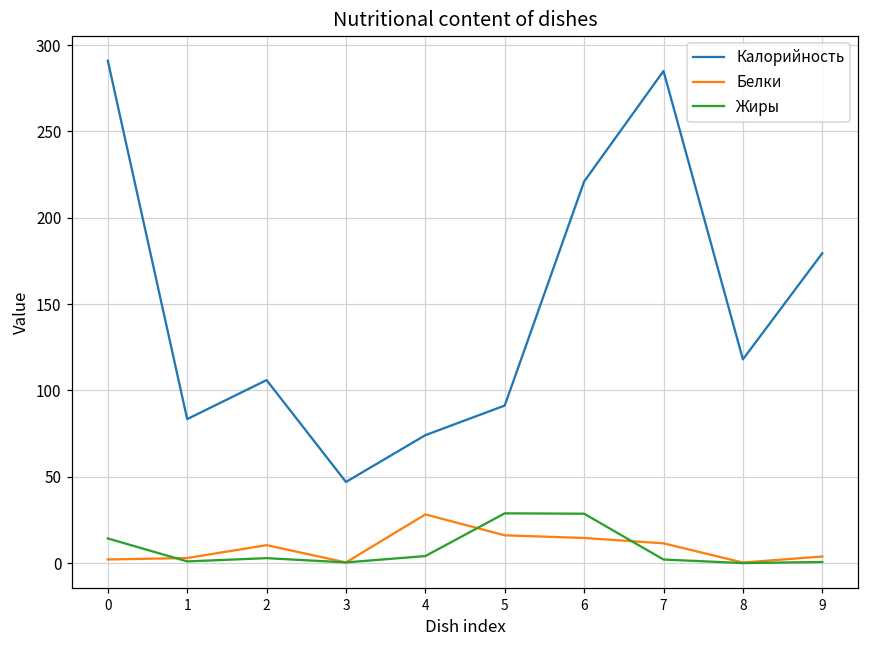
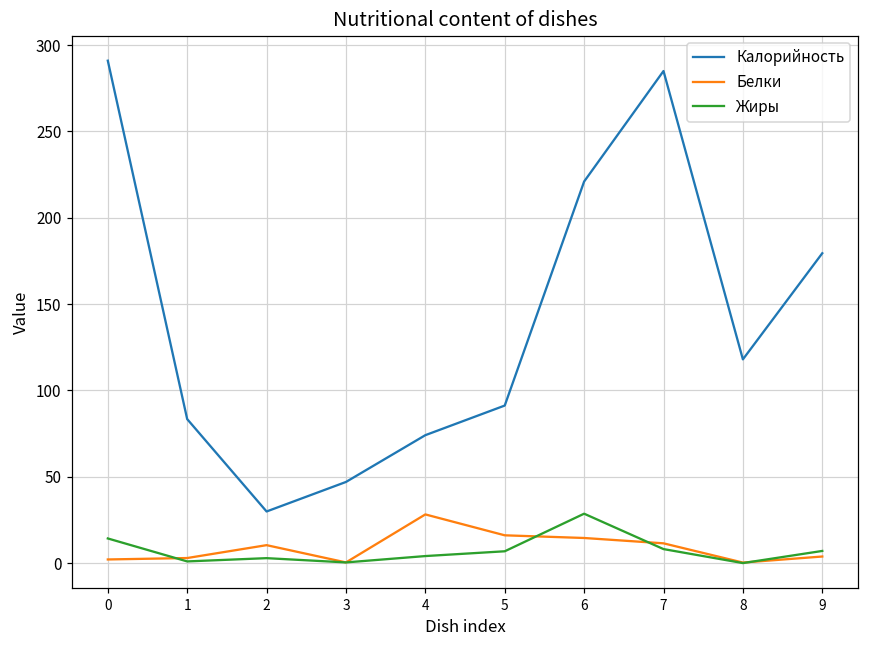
  {
    "Калорийность": {
      "0": 291,
      "1": 83,
-     "2": 106,
+     "2": 30,
      "3": 47,
      "4": 74,
      "5": 91,
      "6": 221,
      "7": 285,
      "8": 118,
      "9": 179
    },
    "Белки": {
      "0": 2,
      "1": 3,
      "2": 10,
      "4": 28,
      "5": 16,
      "6": 15,
      "7": 11,
      "9": 4
    },
    "Жиры": {
      "0": 14,
      "1": 1,
      "2": 3,
      "4": 4,
-     "5": 29,
+     "5": 7,
      "6": 29,
-     "7": 2,
-     "9": 1
+     "7": 8,
+     "9": 7
    }
  }
